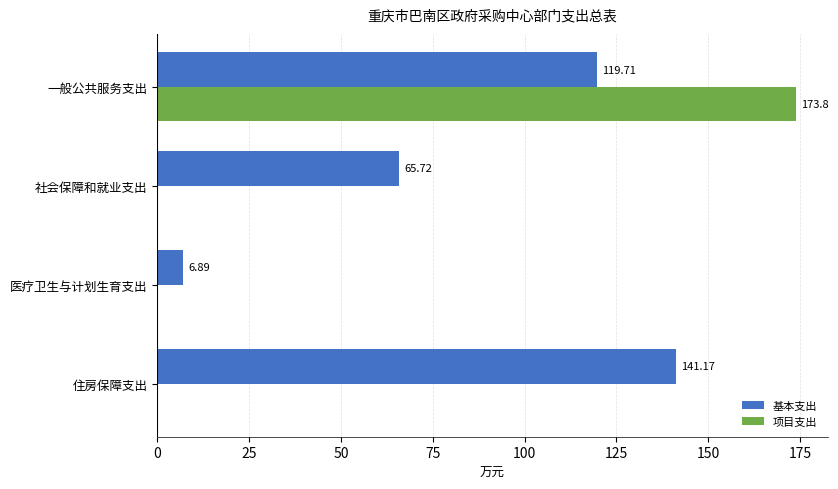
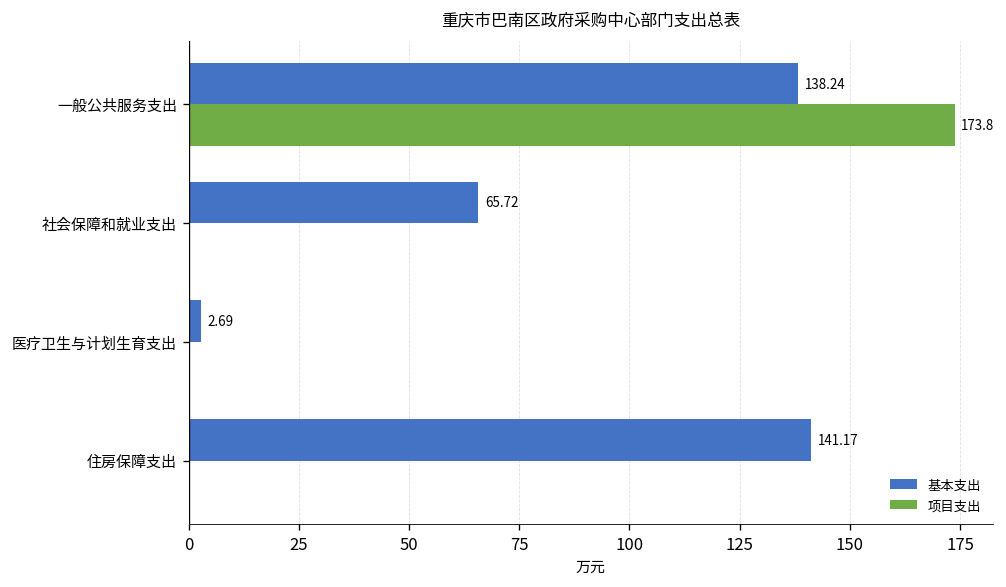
  {
    "基本支出": {
-     "一般公共服务支出": 119.71,
+     "一般公共服务支出": 138.24,
      "社会保障和就业支出": 65.72,
-     "医疗卫生与计划生育支出": 6.89,
+     "医疗卫生与计划生育支出": 2.69,
      "住房保障支出": 141.17
    },
    "项目支出": {
      "一般公共服务支出": 173.8
    }
  }
